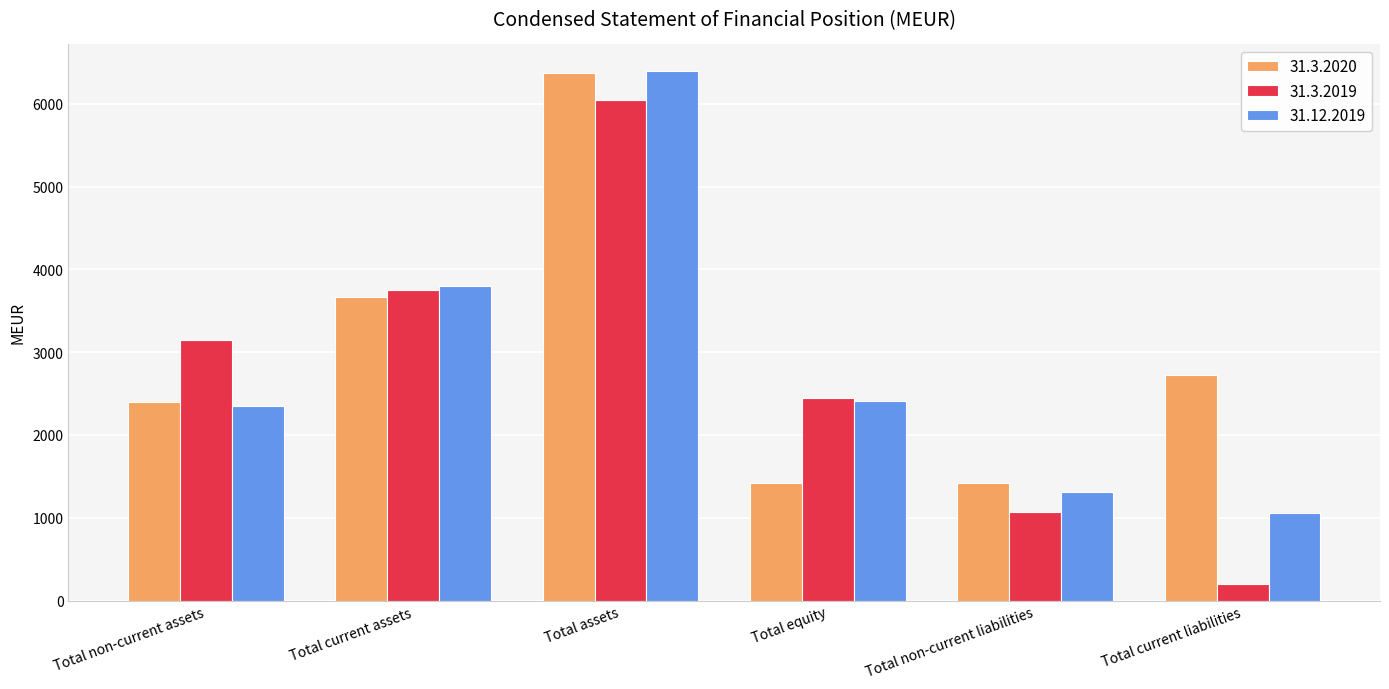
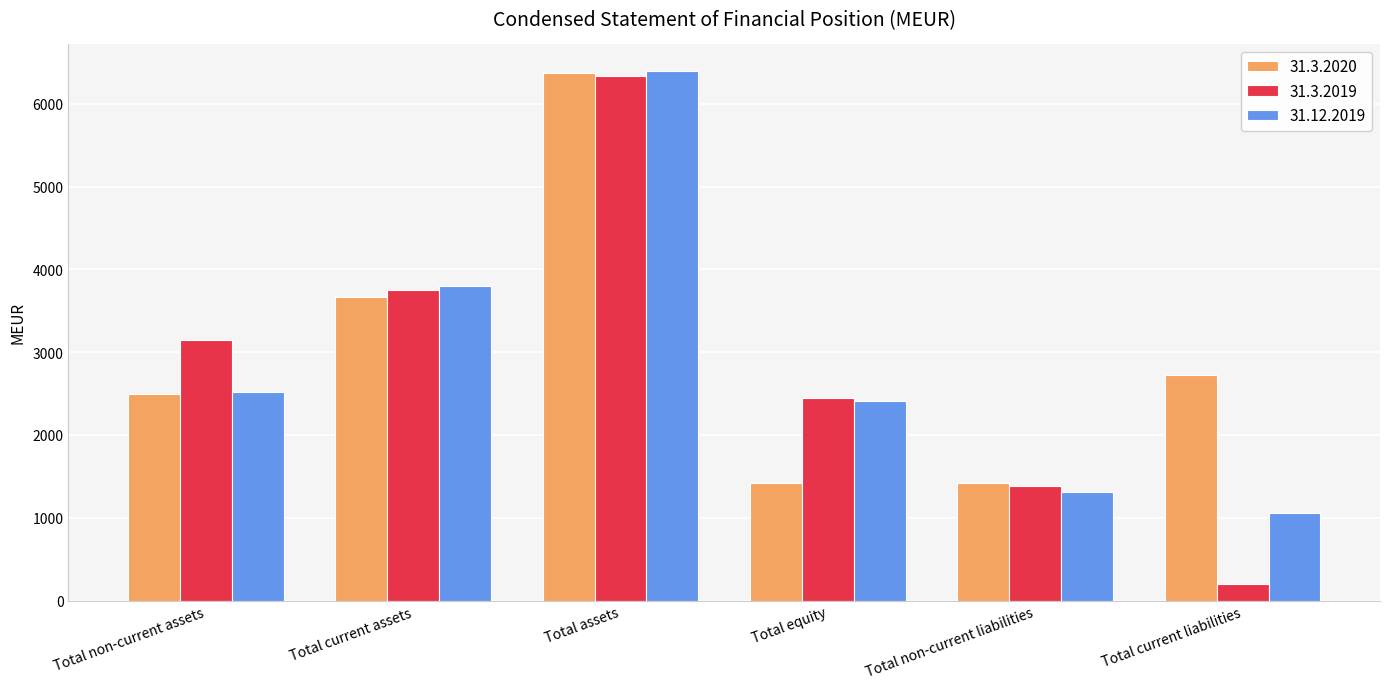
  {
    "31.3.2020": {
-     "Total non-current assets": 2400,
+     "Total non-current assets": 2500,
      "Total current assets": 3700,
      "Total assets": 6400,
      "Total equity": 1400,
      "Total non-current liabilities": 1400,
      "Total current liabilities": 2700
    },
    "31.3.2019": {
      "Total non-current assets": 3200,
      "Total current assets": 3800,
-     "Total assets": 6100,
+     "Total assets": 6300,
      "Total equity": 2400,
-     "Total non-current liabilities": 1100,
+     "Total non-current liabilities": 1400,
      "Total current liabilities": 200
    },
    "31.12.2019": {
-     "Total non-current assets": 2400,
+     "Total non-current assets": 2500,
      "Total current assets": 3800,
      "Total assets": 6400,
      "Total equity": 2400,
      "Total non-current liabilities": 1300,
      "Total current liabilities": 1100
    }
  }
